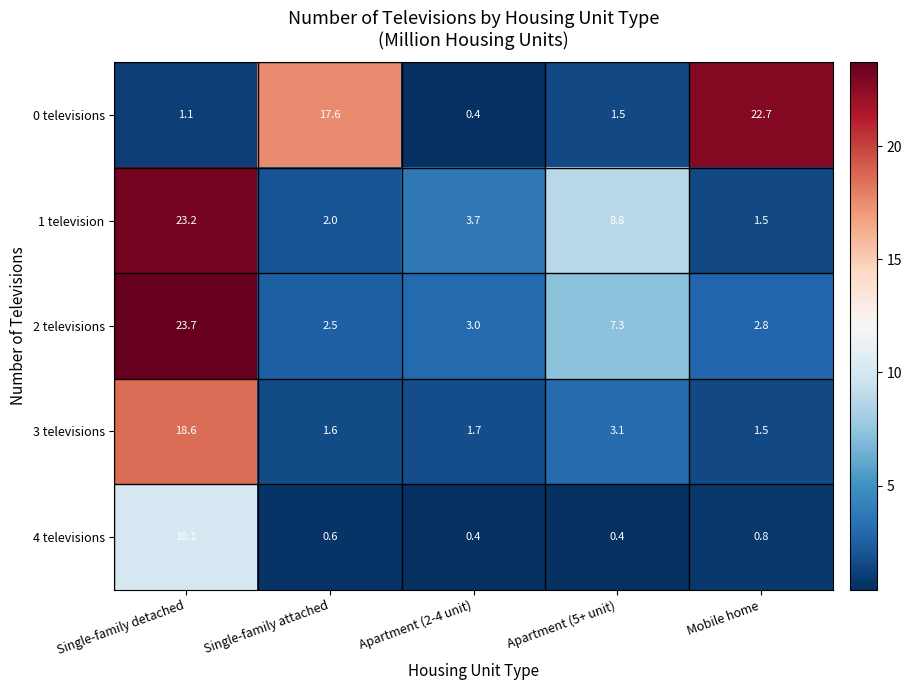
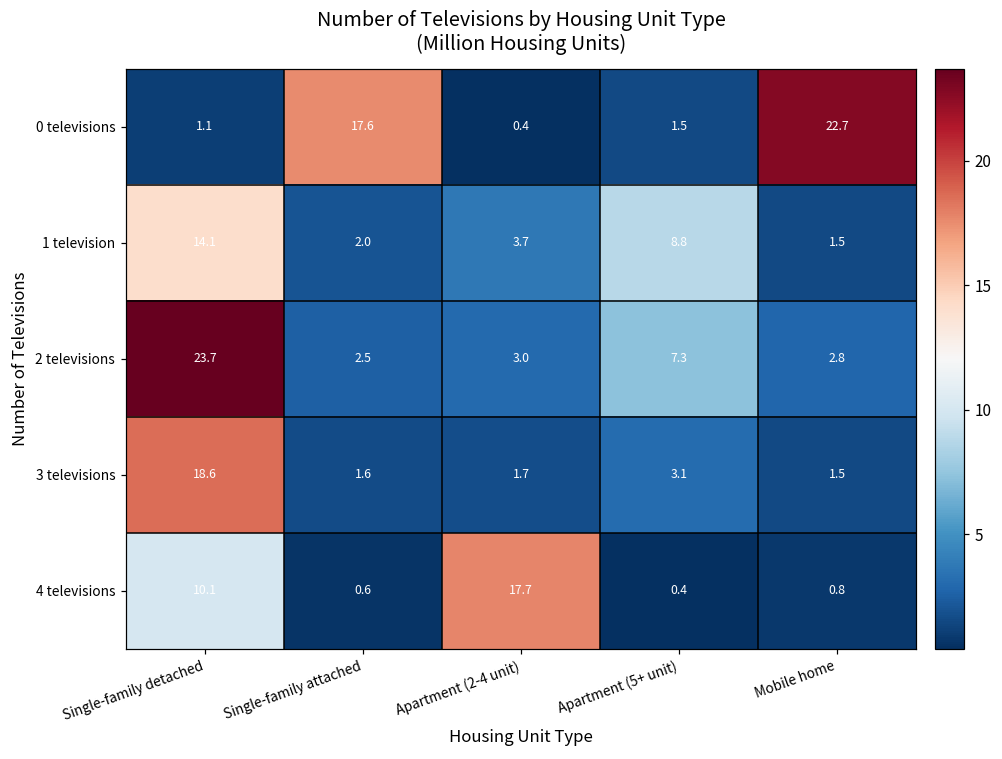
  {
    "0 televisions": {
      "Single-family detached": 1.1,
      "Single-family attached": 17.6,
      "Apartment (2-4 unit)": 0.4,
      "Apartment (5+ unit)": 1.5,
      "Mobile home": 22.7
    },
    "1 television": {
-     "Single-family detached": 23.2,
+     "Single-family detached": 14.1,
      "Single-family attached": 2.0,
      "Apartment (2-4 unit)": 3.7,
      "Apartment (5+ unit)": 8.8,
      "Mobile home": 1.5
    },
    "2 televisions": {
      "Single-family detached": 23.7,
      "Single-family attached": 2.5,
      "Apartment (2-4 unit)": 3.0,
      "Apartment (5+ unit)": 7.3,
      "Mobile home": 2.8
    },
    "3 televisions": {
      "Single-family detached": 18.6,
      "Single-family attached": 1.6,
      "Apartment (2-4 unit)": 1.7,
      "Apartment (5+ unit)": 3.1,
      "Mobile home": 1.5
    },
    "4 televisions": {
      "Single-family attached": 0.6,
-     "Apartment (2-4 unit)": 0.4,
+     "Apartment (2-4 unit)": 17.7,
      "Apartment (5+ unit)": 0.4,
      "Mobile home": 0.8
    }
  }
